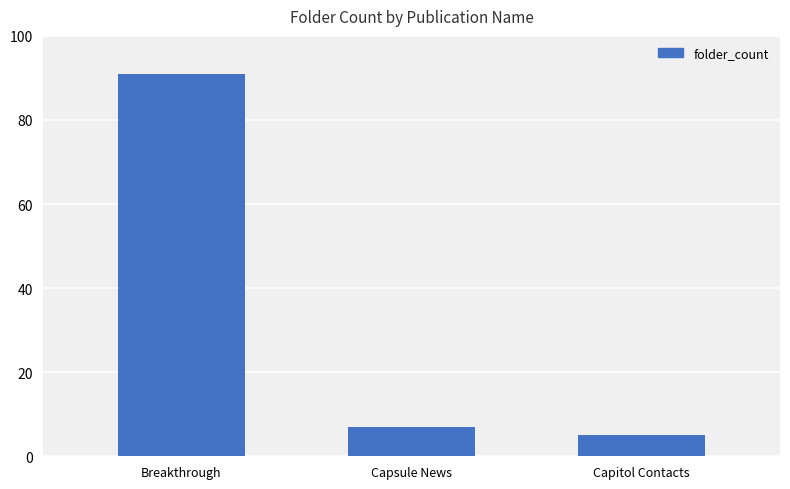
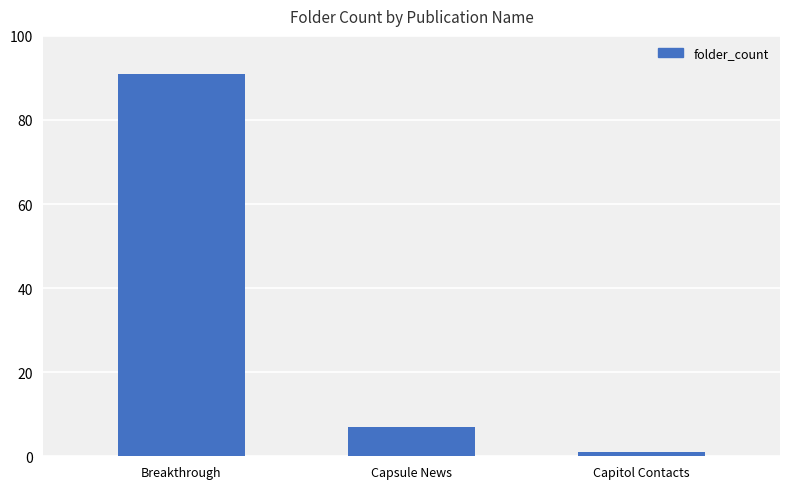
  {
    "Breakthrough": 91,
    "Capsule News": 7,
-   "Capitol Contacts": 5
+   "Capitol Contacts": 1
  }
